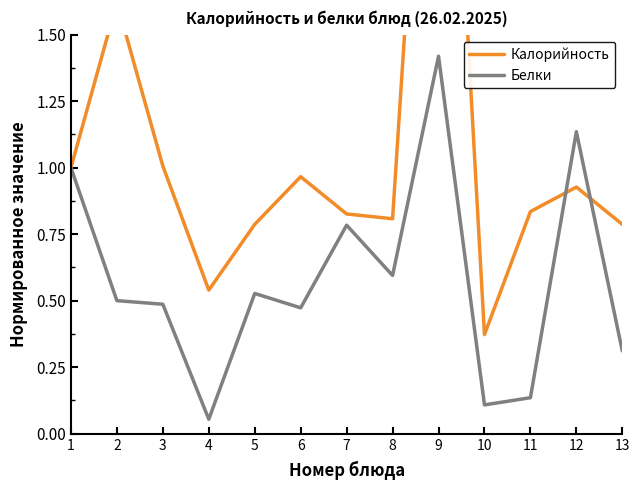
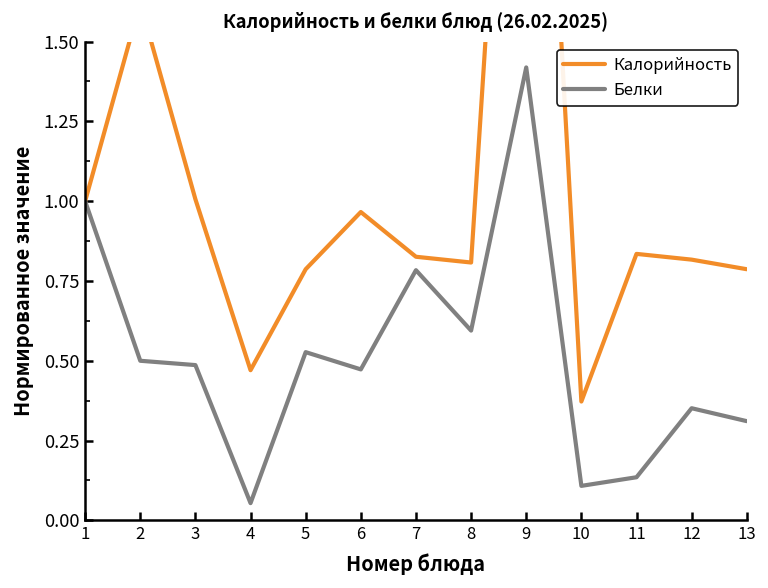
  {
    "Калорийность": {
      "3": 1.01,
-     "4": 0.54,
+     "4": 0.47,
      "5": 0.79,
      "6": 0.97,
      "7": 0.83,
      "8": 0.81,
      "10": 0.37,
      "11": 0.83,
-     "12": 0.93,
+     "12": 0.82,
      "13": 0.79
    },
    "Белки": {
      "2": 0.50,
      "3": 0.49,
      "4": 0.05,
      "5": 0.53,
      "6": 0.47,
      "7": 0.78,
      "8": 0.59,
      "9": 1.42,
      "10": 0.11,
      "11": 0.14,
-     "12": 1.14,
+     "12": 0.35,
      "13": 0.31
    }
  }
